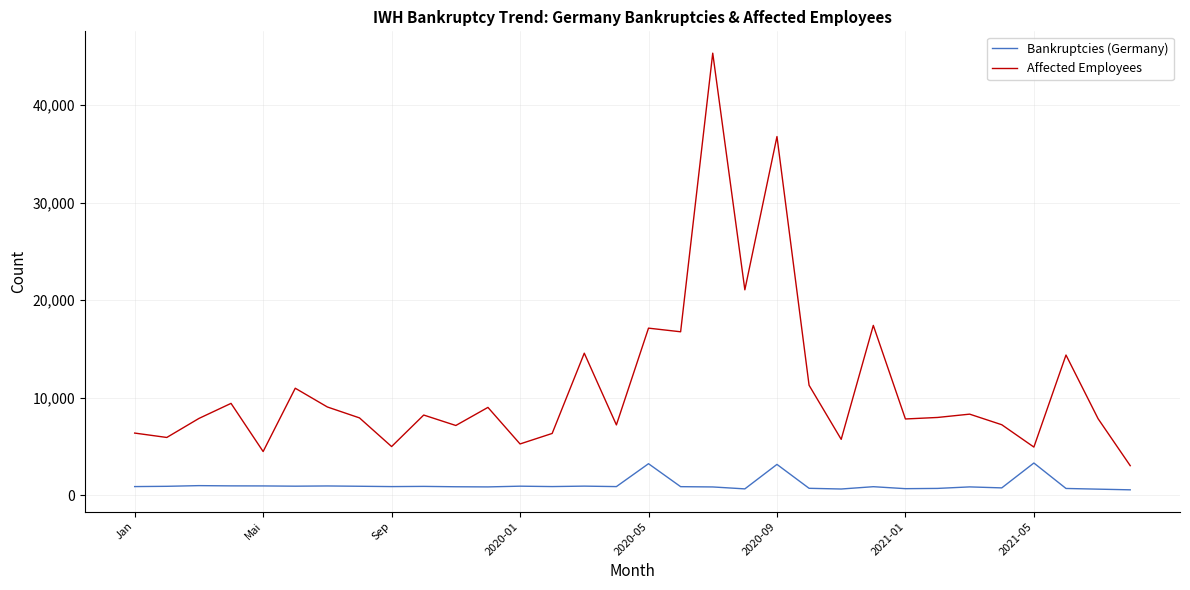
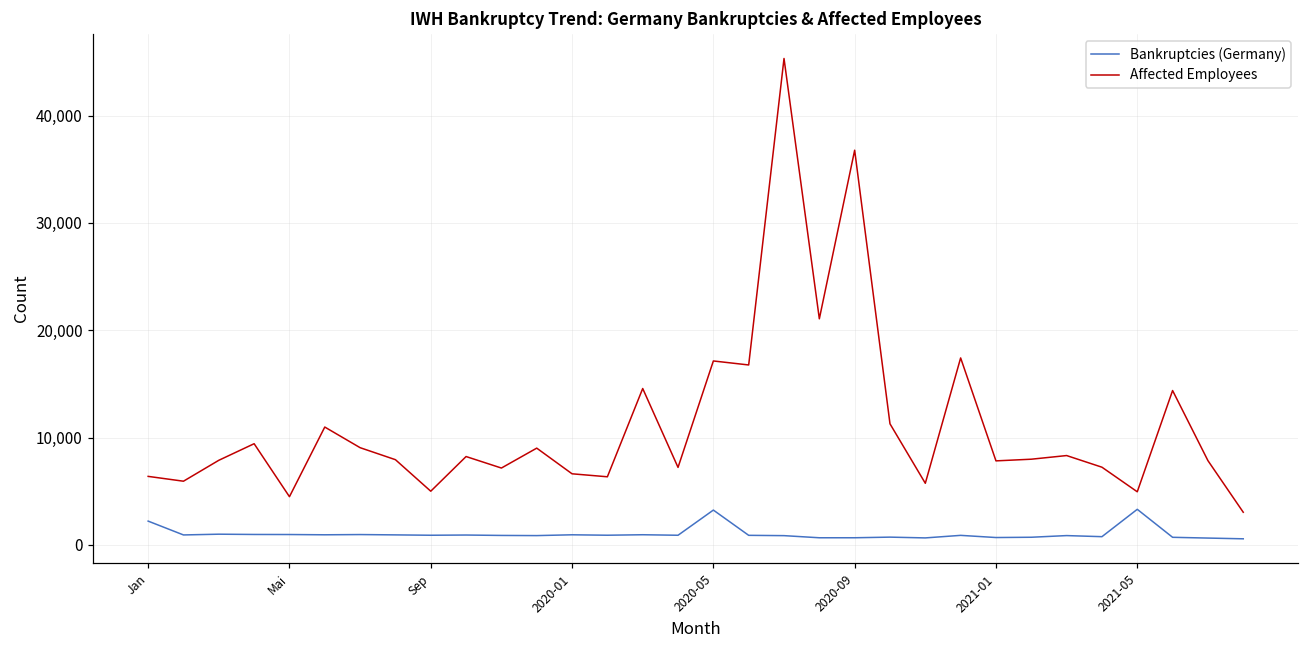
  {
    "Bankruptcies (Germany)": {
-     "Jan": "1,000",
+     "Jan": "2,000",
      "Mai": "1,000",
      "Sep": "1,000",
      "2020-01": "1,000",
      "2020-05": "3,000",
-     "2020-09": "3,000",
+     "2020-09": "1,000",
      "2021-01": "1,000",
      "2021-05": "3,000"
    },
    "Affected Employees": {
      "Jan": "6,000",
      "Mai": "4,000",
      "Sep": "5,000",
-     "2020-01": "5,000",
+     "2020-01": "7,000",
      "2020-05": "17,000",
      "2020-09": "37,000",
      "2021-01": "8,000",
      "2021-05": "5,000"
    }
  }
